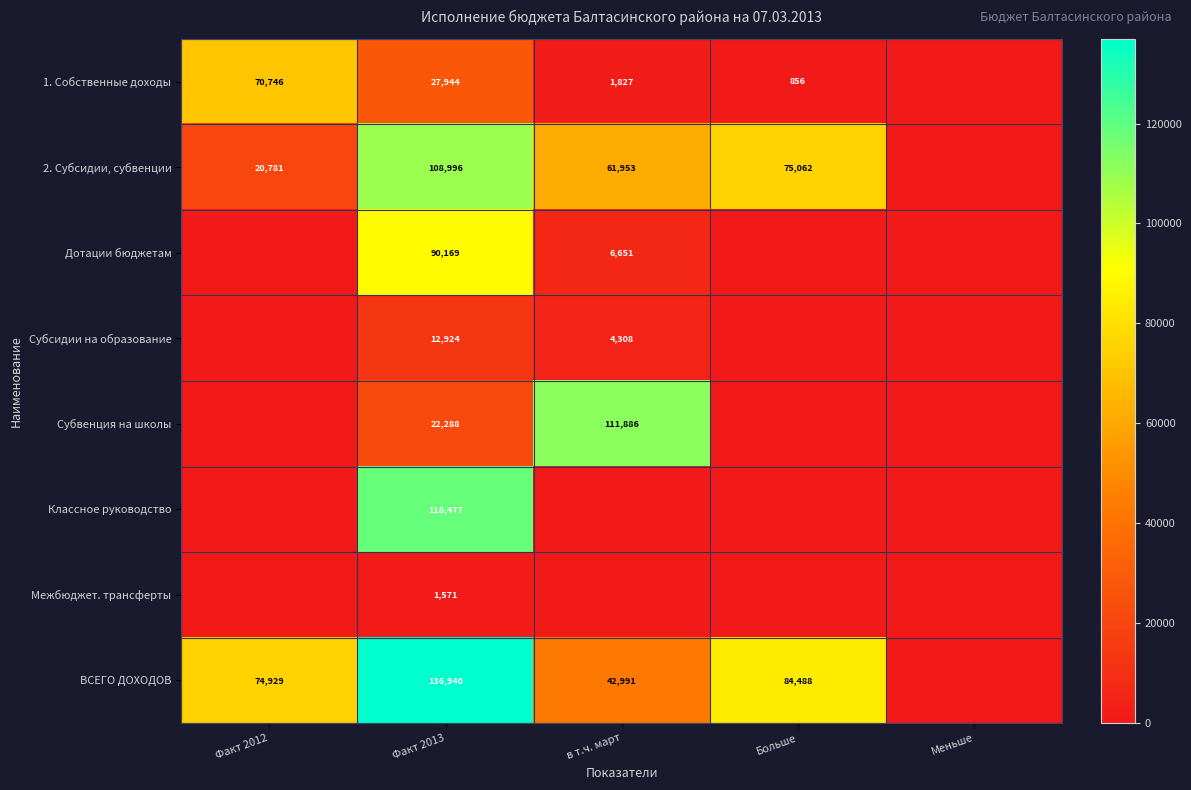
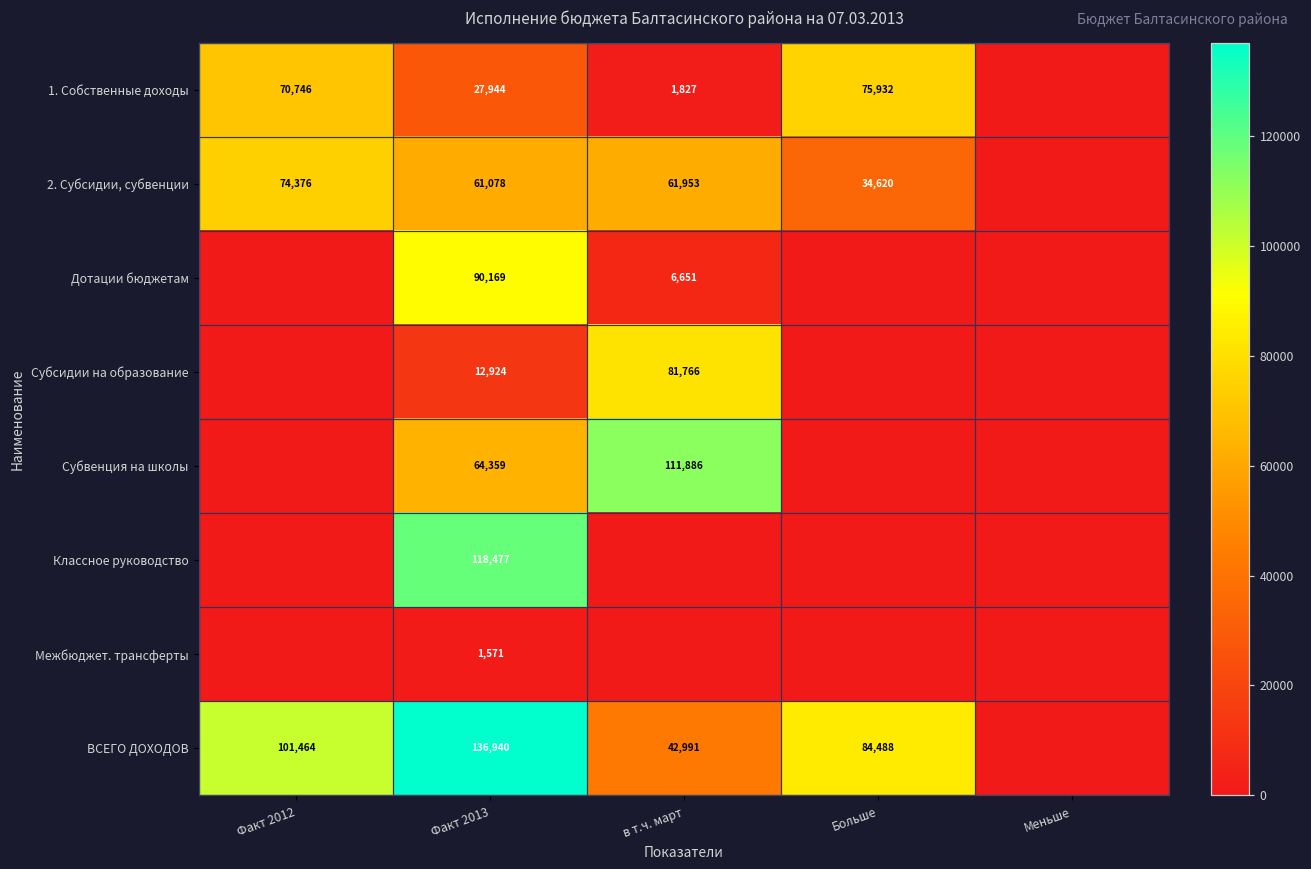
  {
    "1. Собственные доходы": {
      "Факт 2012": "70,746",
      "Факт 2013": "27,944",
      "в т.ч. март": "1,827",
-     "Больше": "856"
+     "Больше": "75,932"
    },
    "2. Субсидии, субвенции": {
-     "Факт 2012": "20,781",
-     "Факт 2013": "108,996",
+     "Факт 2012": "74,376",
+     "Факт 2013": "61,078",
      "в т.ч. март": "61,953",
-     "Больше": "75,062"
+     "Больше": "34,620"
    },
    "Дотации бюджетам": {
      "Факт 2013": "90,169",
      "в т.ч. март": "6,651"
    },
    "Субсидии на образование": {
      "Факт 2013": "12,924",
-     "в т.ч. март": "4,308"
+     "в т.ч. март": "81,766"
    },
    "Субвенция на школы": {
-     "Факт 2013": "22,288",
+     "Факт 2013": "64,359",
      "в т.ч. март": "111,886"
    },
    "Классное руководство": {
      "Факт 2013": "118,477"
    },
    "Межбюджет. трансферты": {
      "Факт 2013": "1,571"
    },
    "ВСЕГО ДОХОДОВ": {
-     "Факт 2012": "74,929",
+     "Факт 2012": "101,464",
      "Факт 2013": "136,940",
      "в т.ч. март": "42,991",
      "Больше": "84,488"
    }
  }
